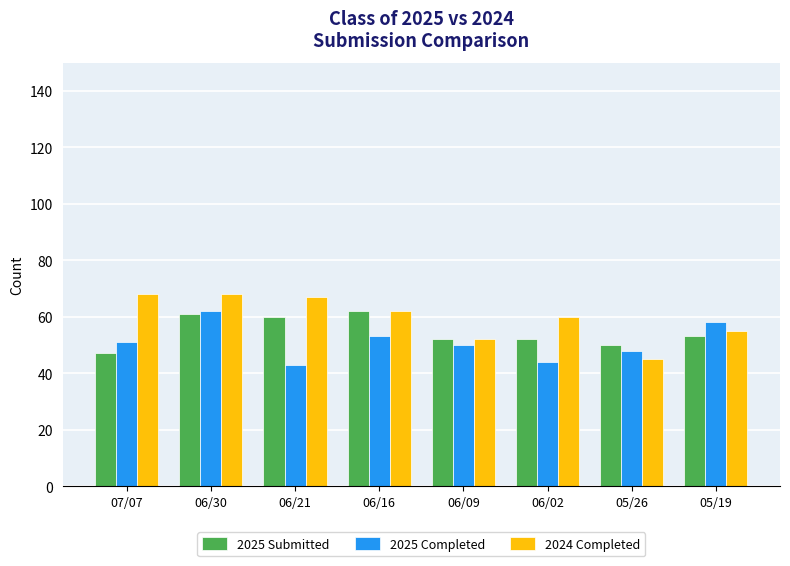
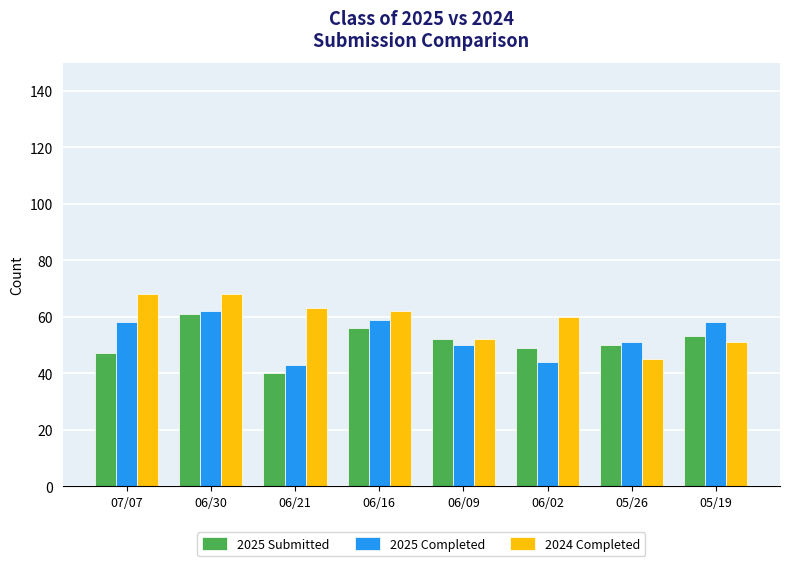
  {
    "2025 Submitted": {
      "07/07": 47,
      "06/30": 61,
-     "06/21": 60,
-     "06/16": 62,
+     "06/21": 40,
+     "06/16": 56,
      "06/09": 52,
-     "06/02": 52,
+     "06/02": 49,
      "05/26": 50,
      "05/19": 53
    },
    "2025 Completed": {
-     "07/07": 51,
+     "07/07": 58,
      "06/30": 62,
      "06/21": 43,
-     "06/16": 53,
+     "06/16": 59,
      "06/09": 50,
      "06/02": 44,
-     "05/26": 48,
+     "05/26": 51,
      "05/19": 58
    },
    "2024 Completed": {
      "07/07": 68,
      "06/30": 68,
-     "06/21": 67,
+     "06/21": 63,
      "06/16": 62,
      "06/09": 52,
      "06/02": 60,
      "05/26": 45,
-     "05/19": 55
+     "05/19": 51
    }
  }
